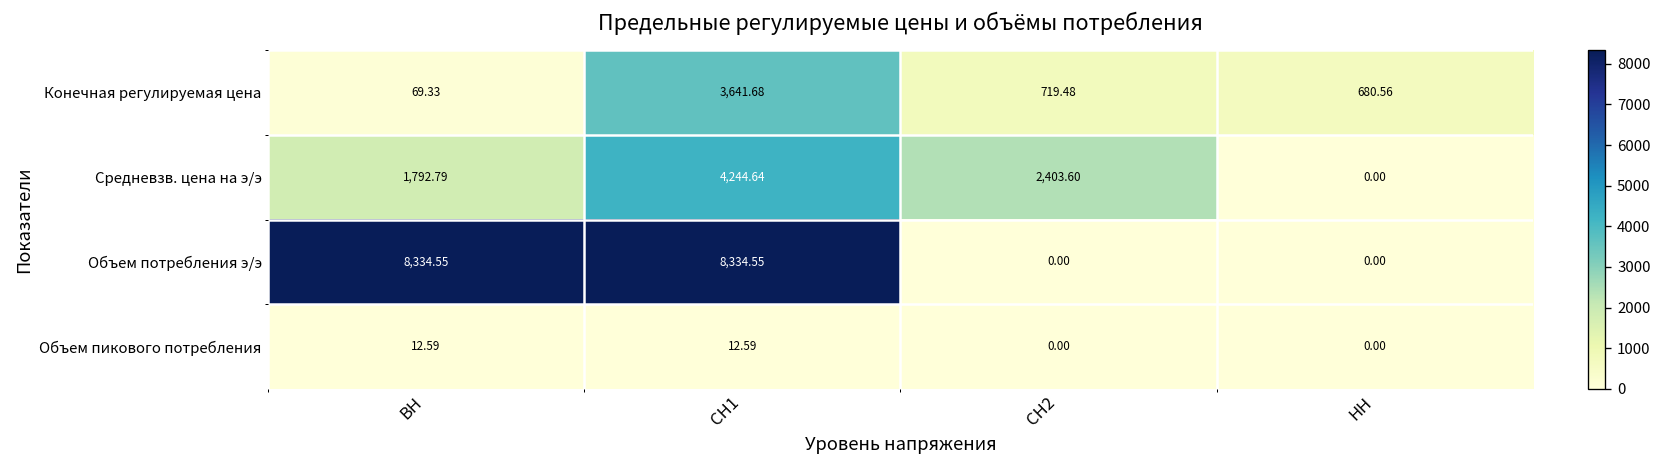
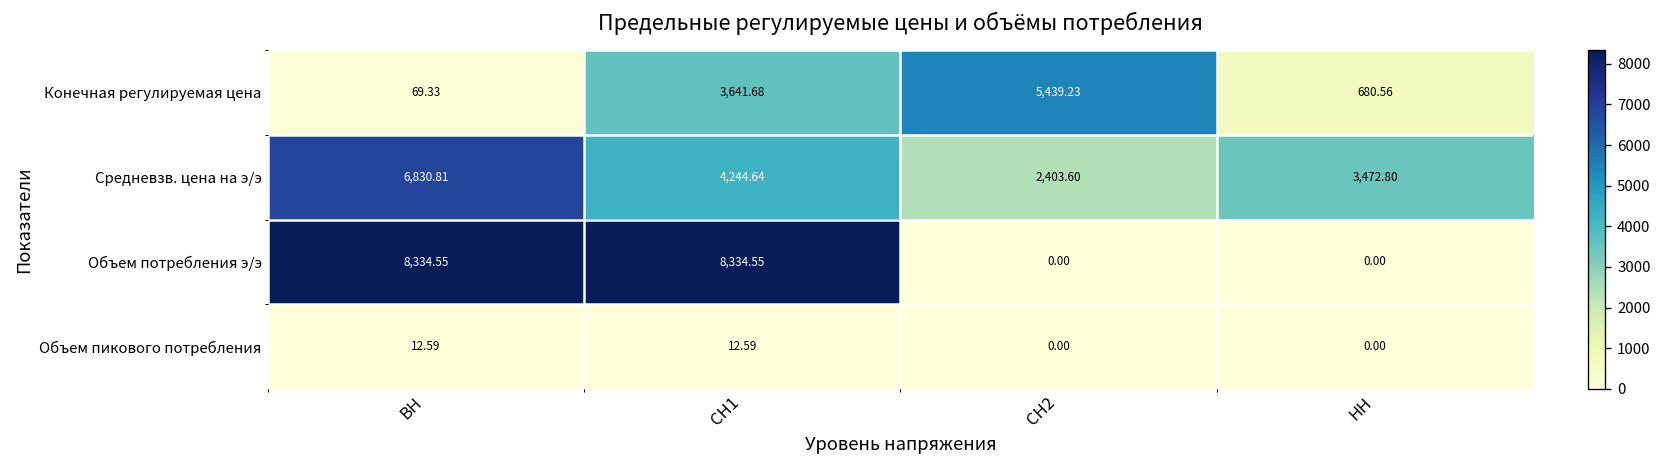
  {
    "Конечная регулируемая цена": {
      "ВН": "69.33",
      "СН1": "3,641.68",
-     "СН2": "719.48",
+     "СН2": "5,439.23",
      "НН": "680.56"
    },
    "Средневзв. цена на э/э": {
-     "ВН": "1,792.79",
+     "ВН": "6,830.81",
      "СН1": "4,244.64",
      "СН2": "2,403.60",
-     "НН": "0.00"
+     "НН": "3,472.80"
    },
    "Объем потребления э/э": {
      "ВН": "8,334.55",
      "СН1": "8,334.55",
      "СН2": "0.00",
      "НН": "0.00"
    },
    "Объем пикового потребления": {
      "ВН": "12.59",
      "СН1": "12.59",
      "СН2": "0.00",
      "НН": "0.00"
    }
  }
